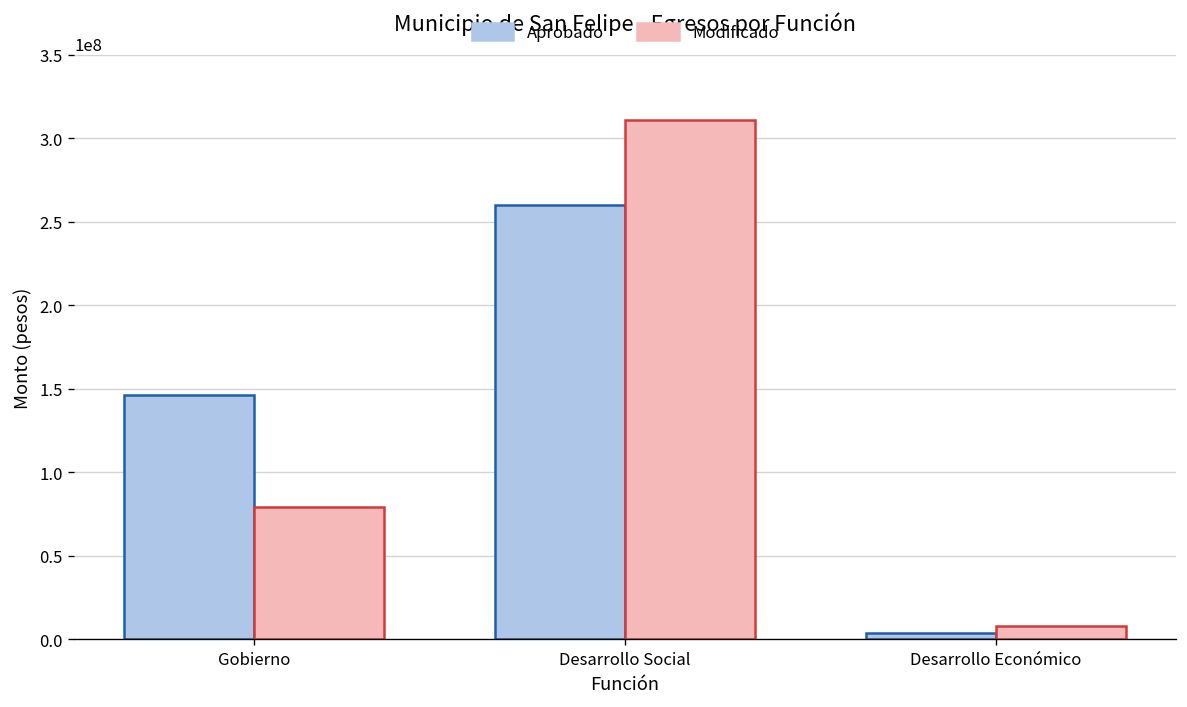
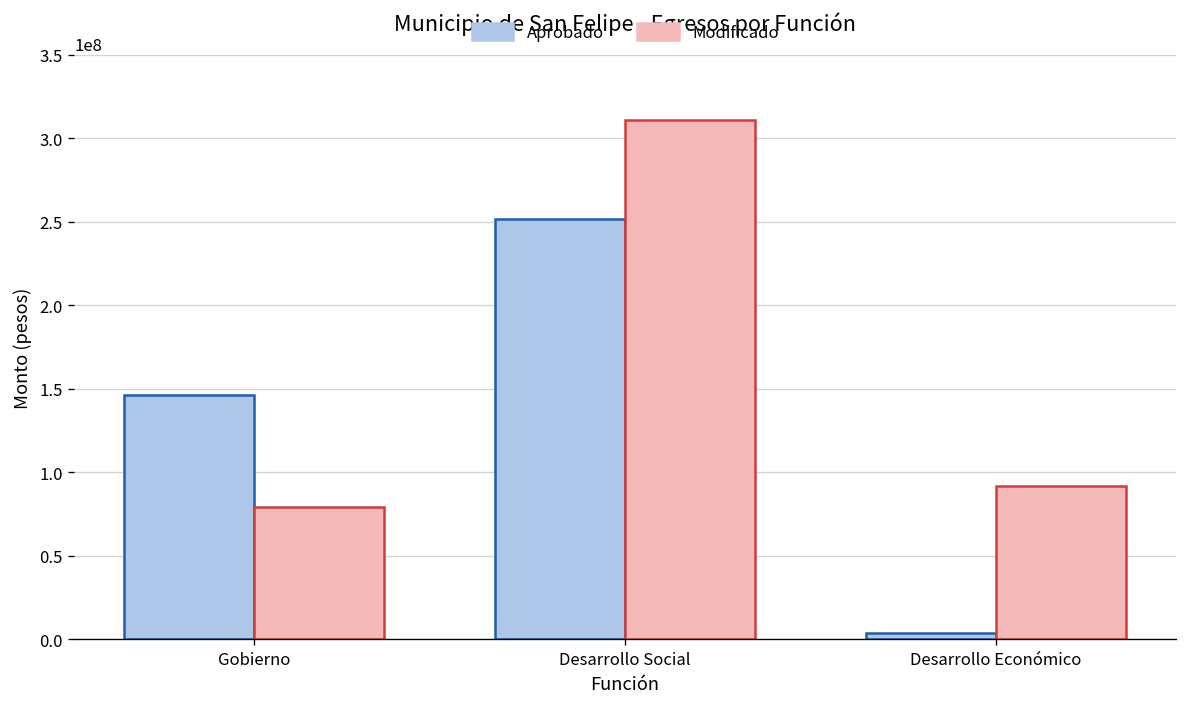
  {
    "Aprobado": {
      "Gobierno": 146000000,
-     "Desarrollo Social": 260000000,
+     "Desarrollo Social": 252000000,
      "Desarrollo Económico": 4000000
    },
    "Modificado": {
      "Gobierno": 79000000,
      "Desarrollo Social": 311000000,
-     "Desarrollo Económico": 8000000
+     "Desarrollo Económico": 92000000
    }
  }
